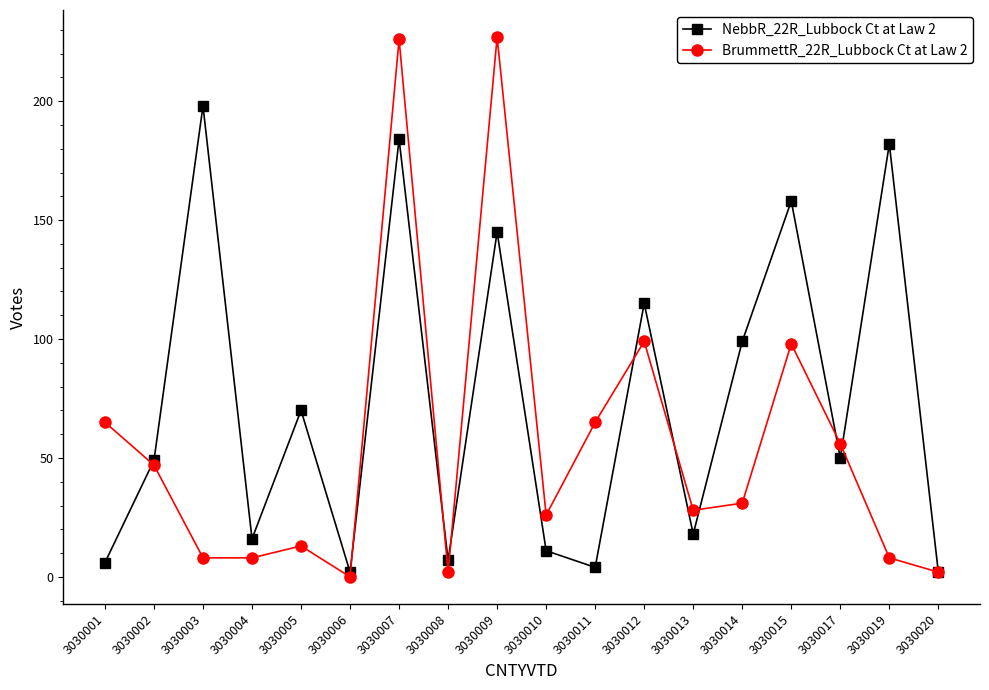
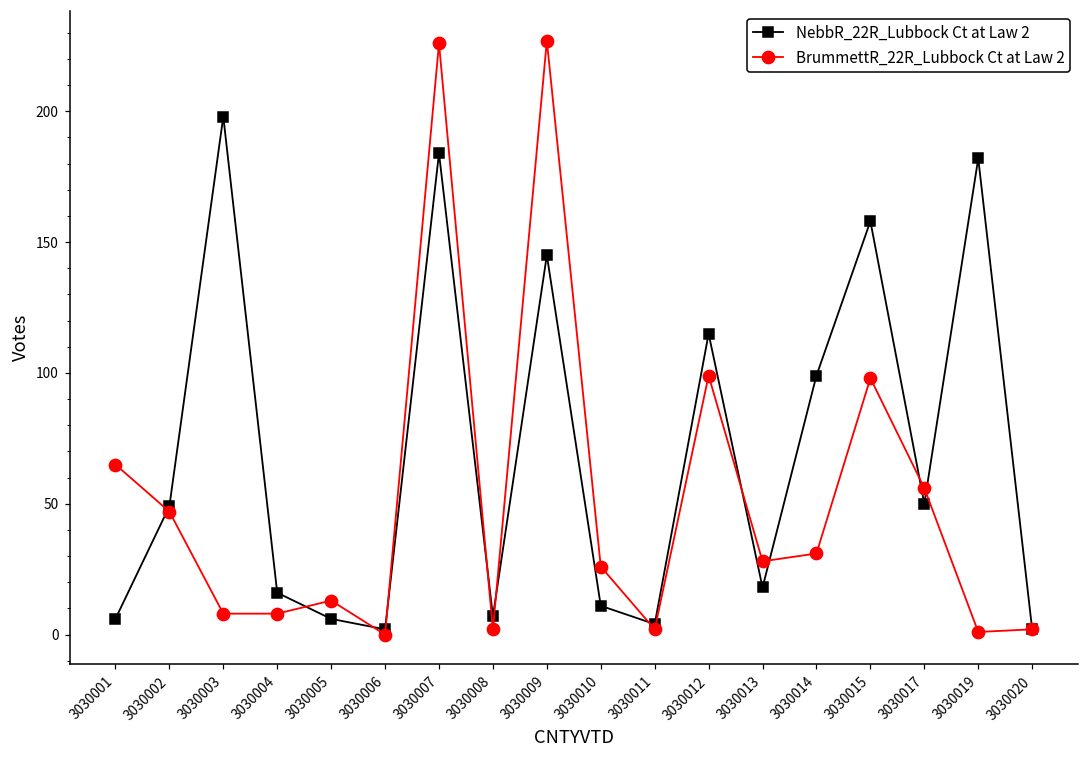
  {
    "NebbR_22R_Lubbock Ct at Law 2": {
      "3030001": 6,
      "3030002": 49,
      "3030003": 198,
      "3030004": 16,
-     "3030005": 70,
+     "3030005": 6,
      "3030006": 2,
      "3030007": 184,
      "3030008": 7,
      "3030009": 145,
      "3030010": 11,
      "3030011": 4,
      "3030012": 115,
      "3030013": 18,
      "3030014": 99,
      "3030015": 158,
      "3030017": 50,
      "3030019": 182
    },
    "BrummettR_22R_Lubbock Ct at Law 2": {
      "3030001": 65,
      "3030002": 47,
      "3030003": 8,
      "3030004": 8,
      "3030005": 13,
      "3030006": 0,
      "3030007": 226,
      "3030008": 2,
      "3030009": 227,
      "3030010": 26,
-     "3030011": 65,
+     "3030011": 2,
      "3030012": 99,
      "3030013": 28,
      "3030014": 31,
      "3030015": 98,
      "3030017": 56,
-     "3030019": 8
+     "3030019": 1
    }
  }
